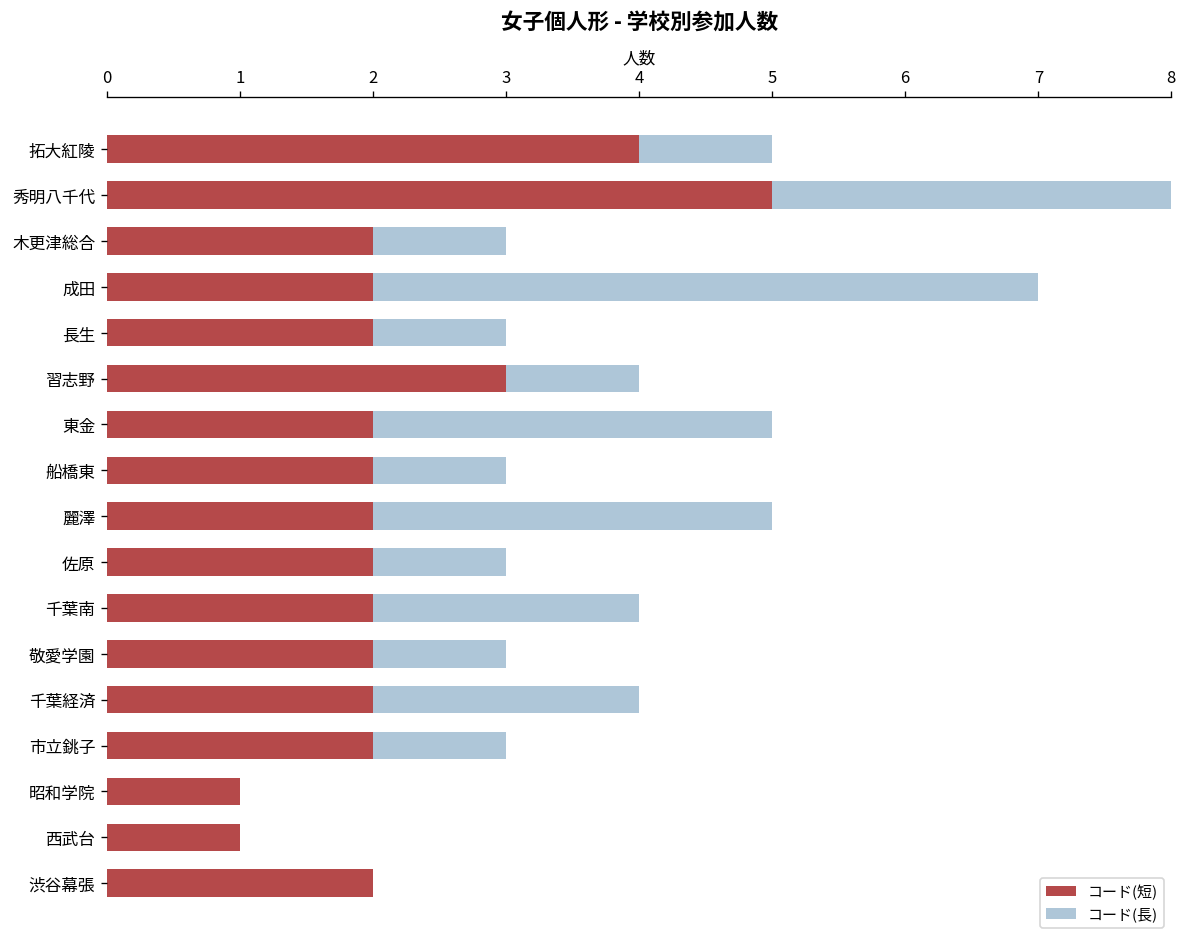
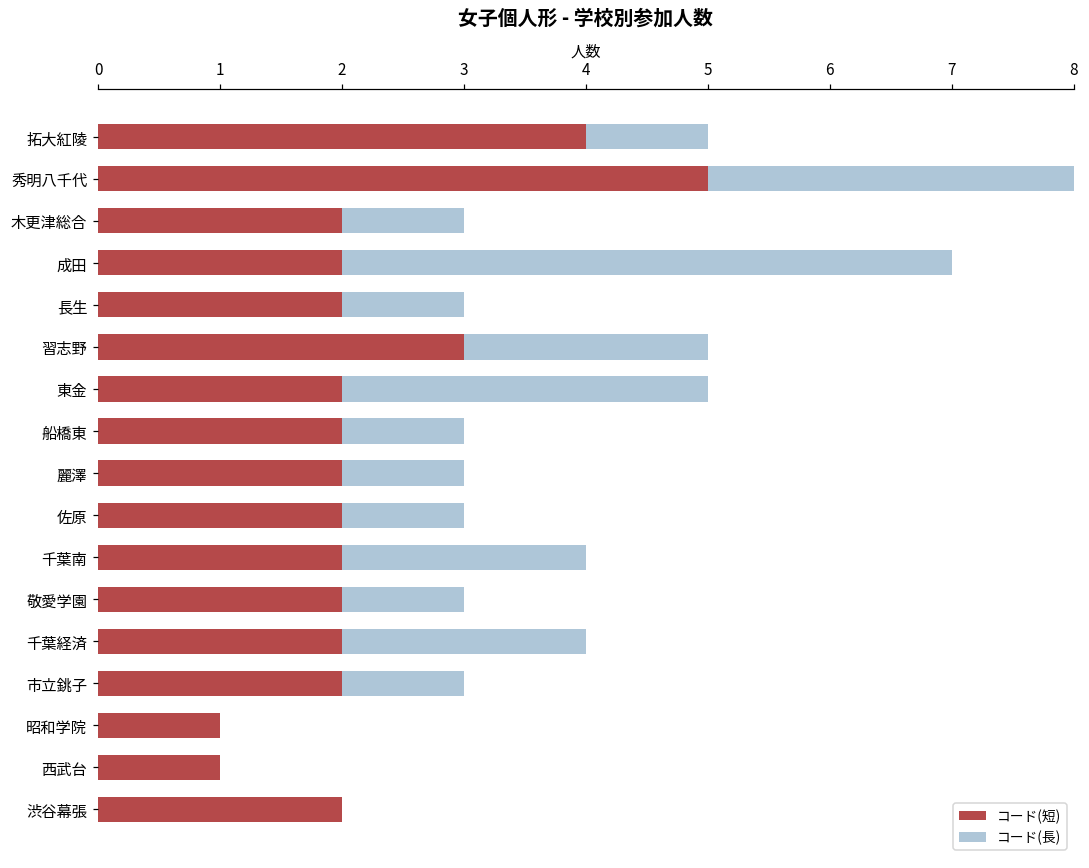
  {
    "コード(短)": {
      "拓大紅陵": 4,
      "秀明八千代": 5,
      "木更津総合": 2,
      "成田": 2,
      "長生": 2,
      "習志野": 3,
      "東金": 2,
      "船橋東": 2,
      "麗澤": 2,
      "佐原": 2,
      "千葉南": 2,
      "敬愛学園": 2,
      "千葉経済": 2,
      "市立銚子": 2,
      "昭和学院": 1,
      "西武台": 1,
      "渋谷幕張": 2
    },
    "コード(長)": {
      "拓大紅陵": 1,
      "秀明八千代": 3,
      "木更津総合": 1,
      "成田": 5,
      "長生": 1,
-     "習志野": 1,
+     "習志野": 2,
      "東金": 3,
      "船橋東": 1,
-     "麗澤": 3,
+     "麗澤": 1,
      "佐原": 1,
      "千葉南": 2,
      "敬愛学園": 1,
      "千葉経済": 2,
      "市立銚子": 1,
      "昭和学院": 0,
      "西武台": 0,
      "渋谷幕張": 0
    }
  }
